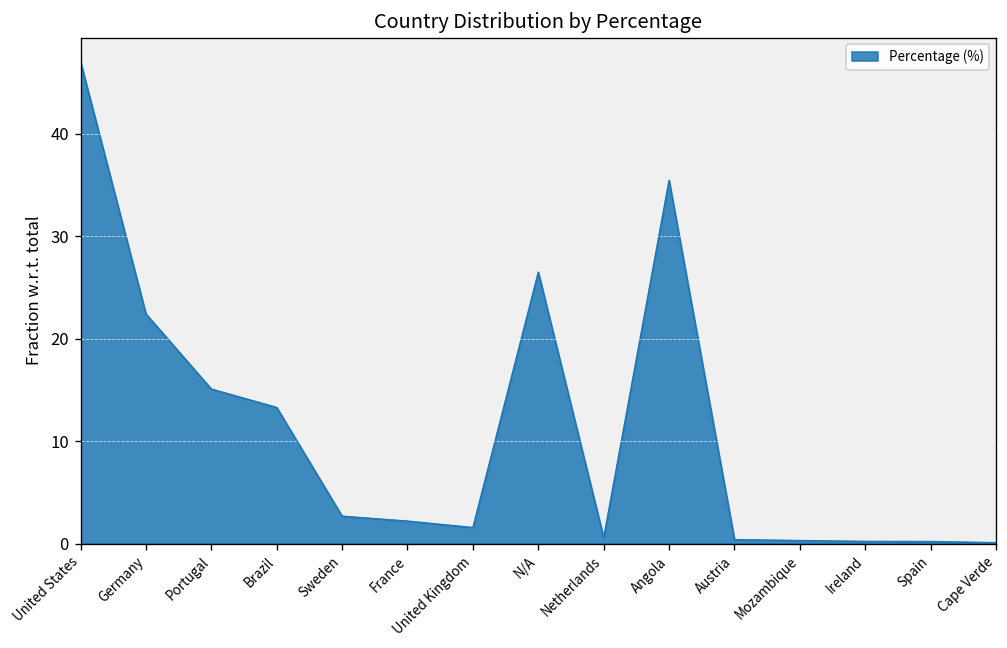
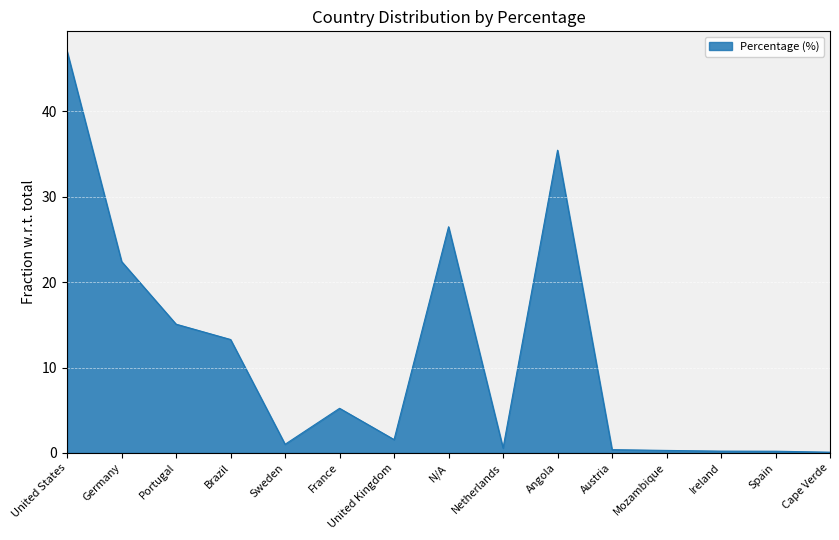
  {
    "United States": 47,
    "Germany": 22,
    "Portugal": 15,
    "Brazil": 13,
-   "Sweden": 3,
-   "France": 2,
+   "Sweden": 1,
+   "France": 5,
    "United Kingdom": 2,
    "N/A": 26,
    "Netherlands": 1,
    "Angola": 35,
    "Austria": 0,
    "Mozambique": 0,
    "Ireland": 0,
    "Spain": 0,
    "Cape Verde": 0
  }
